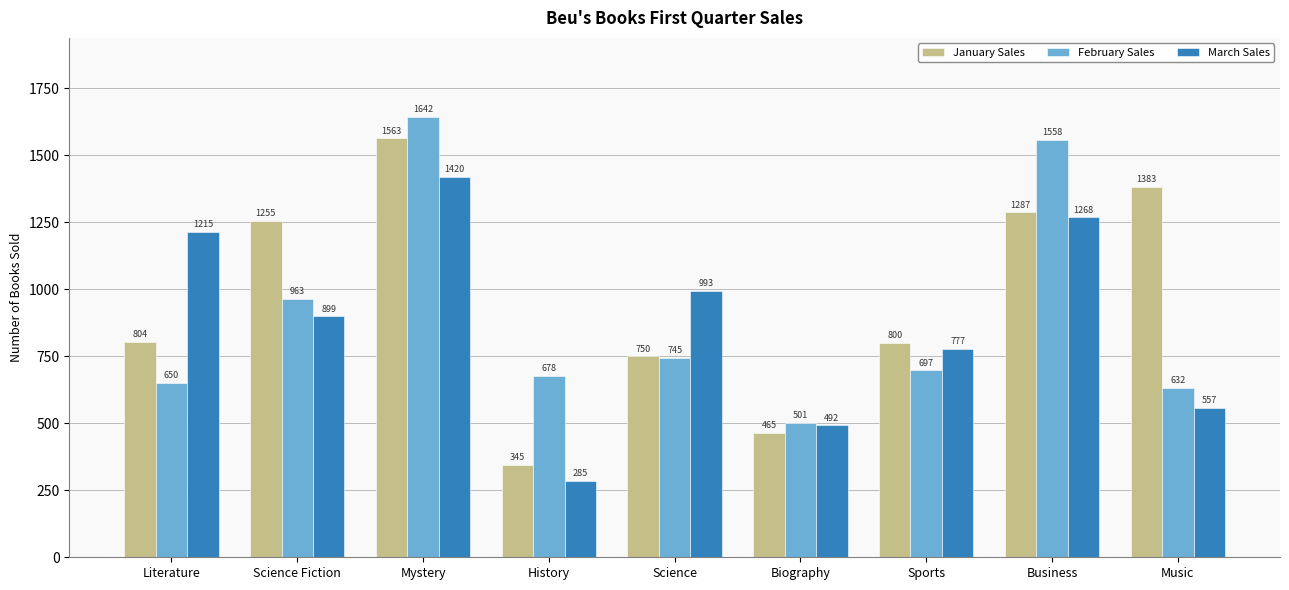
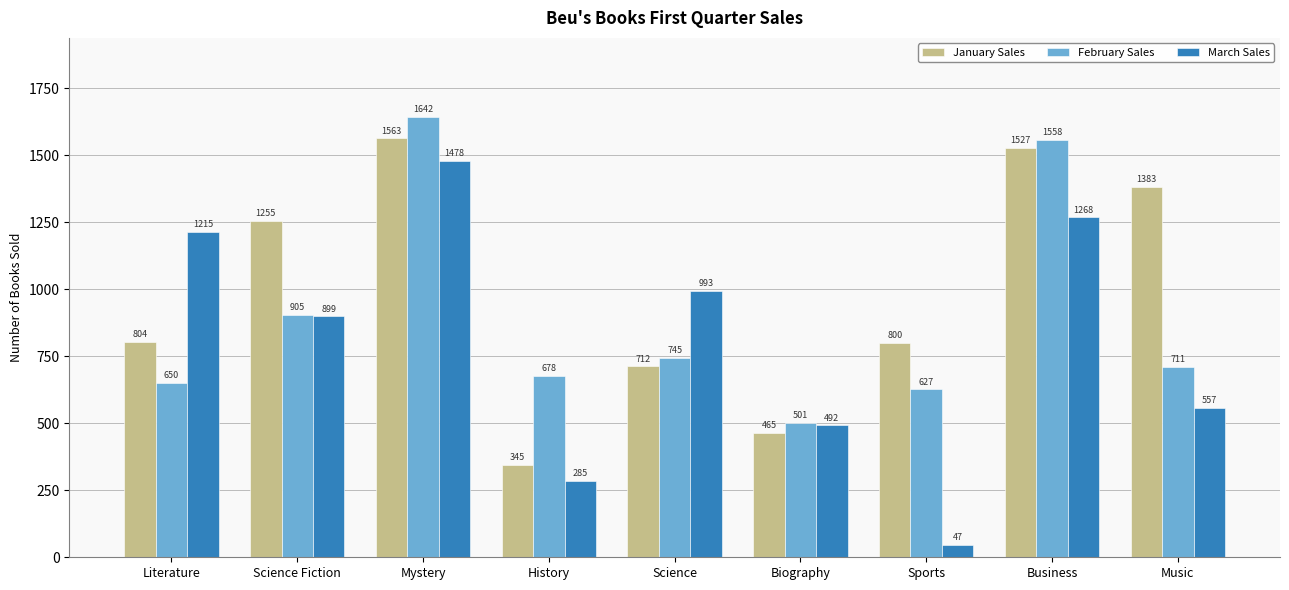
  {
    "January Sales": {
      "Literature": 804,
      "Science Fiction": 1255,
      "Mystery": 1563,
      "History": 345,
-     "Science": 750,
+     "Science": 712,
      "Biography": 465,
      "Sports": 800,
-     "Business": 1287,
+     "Business": 1527,
      "Music": 1383
    },
    "February Sales": {
      "Literature": 650,
-     "Science Fiction": 963,
+     "Science Fiction": 905,
      "Mystery": 1642,
      "History": 678,
      "Science": 745,
      "Biography": 501,
-     "Sports": 697,
+     "Sports": 627,
      "Business": 1558,
-     "Music": 632
+     "Music": 711
    },
    "March Sales": {
      "Literature": 1215,
      "Science Fiction": 899,
-     "Mystery": 1420,
+     "Mystery": 1478,
      "History": 285,
      "Science": 993,
      "Biography": 492,
-     "Sports": 777,
+     "Sports": 47,
      "Business": 1268,
      "Music": 557
    }
  }
